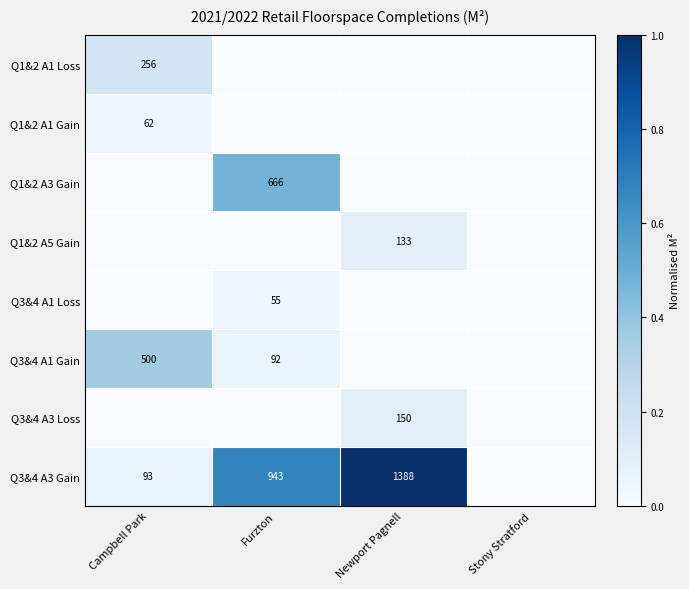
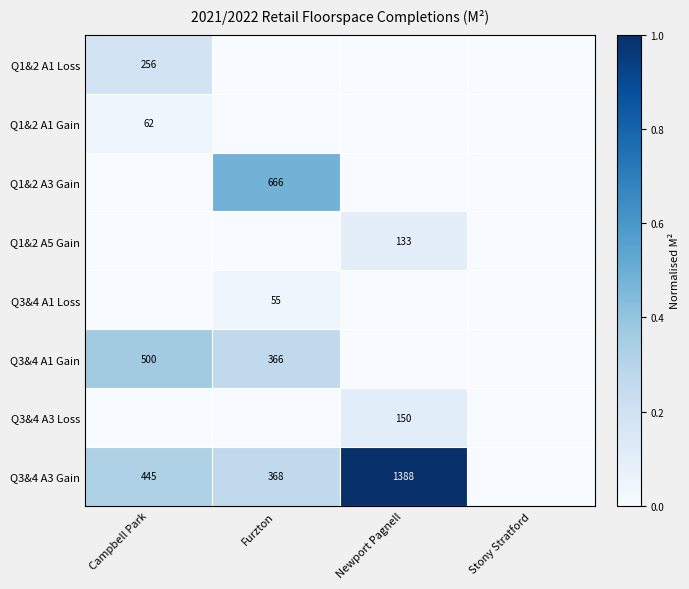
  {
    "Q1&2 A1 Loss": {
      "Campbell Park": 256
    },
    "Q1&2 A1 Gain": {
      "Campbell Park": 62
    },
    "Q1&2 A3 Gain": {
      "Furzton": 666
    },
    "Q1&2 A5 Gain": {
      "Newport Pagnell": 133
    },
    "Q3&4 A1 Loss": {
      "Furzton": 55
    },
    "Q3&4 A1 Gain": {
      "Campbell Park": 500,
-     "Furzton": 92
+     "Furzton": 366
    },
    "Q3&4 A3 Loss": {
      "Newport Pagnell": 150
    },
    "Q3&4 A3 Gain": {
-     "Campbell Park": 93,
-     "Furzton": 943,
+     "Campbell Park": 445,
+     "Furzton": 368,
      "Newport Pagnell": 1388
    }
  }
